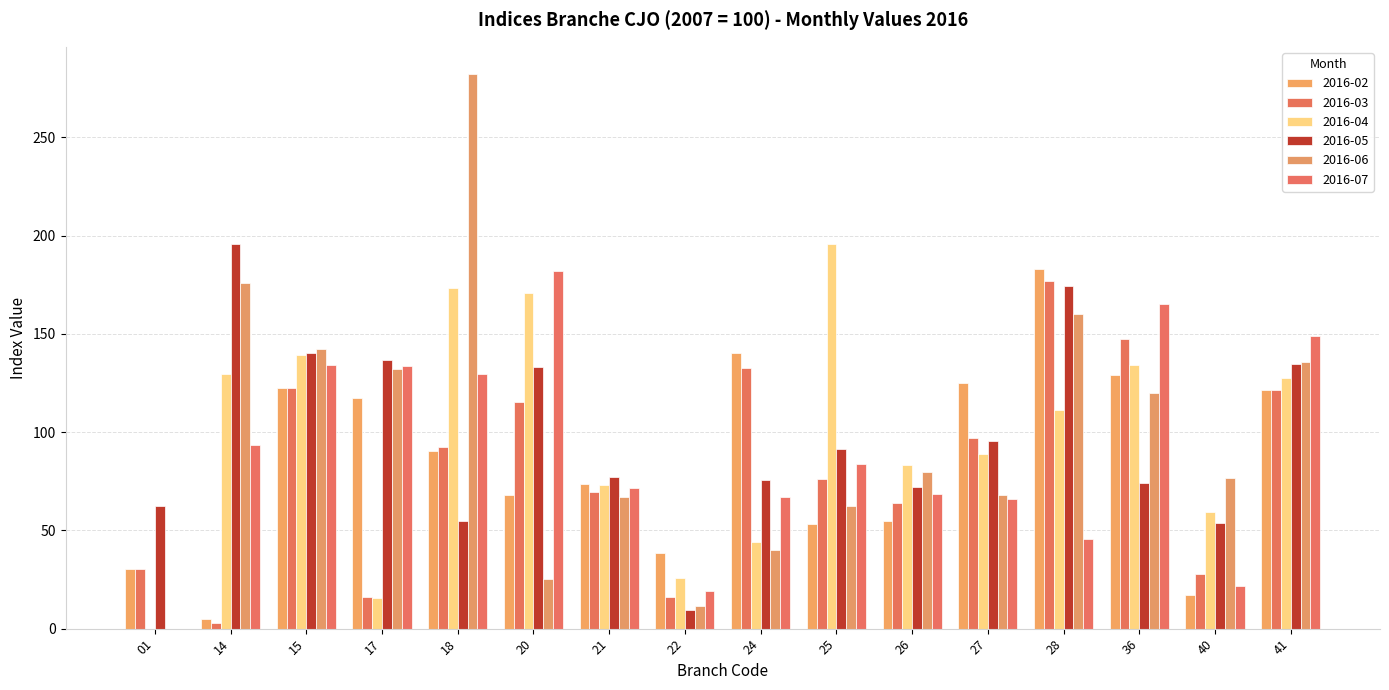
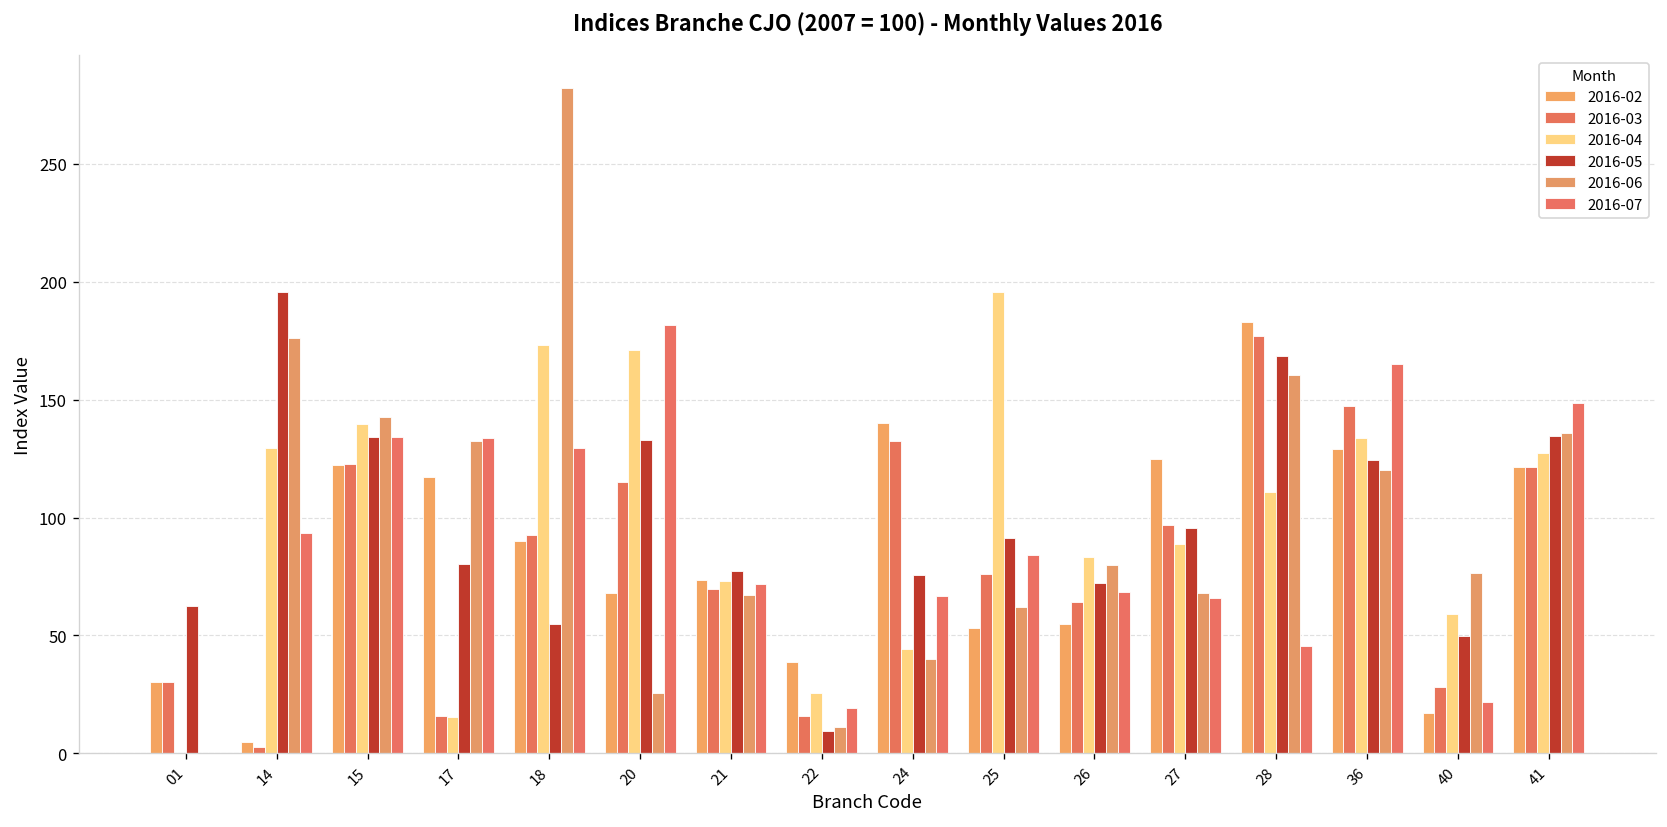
  {
    "2016-05": {
      "01": 62,
      "14": 196,
-     "15": 140,
-     "17": 137,
+     "15": 134,
+     "17": 80,
      "18": 55,
      "20": 133,
      "21": 77,
      "22": 9,
      "24": 75,
      "25": 91,
      "26": 72,
      "27": 96,
-     "28": 174,
-     "36": 74,
-     "40": 54,
+     "28": 169,
+     "36": 124,
+     "40": 50,
      "41": 135
    }
  }
